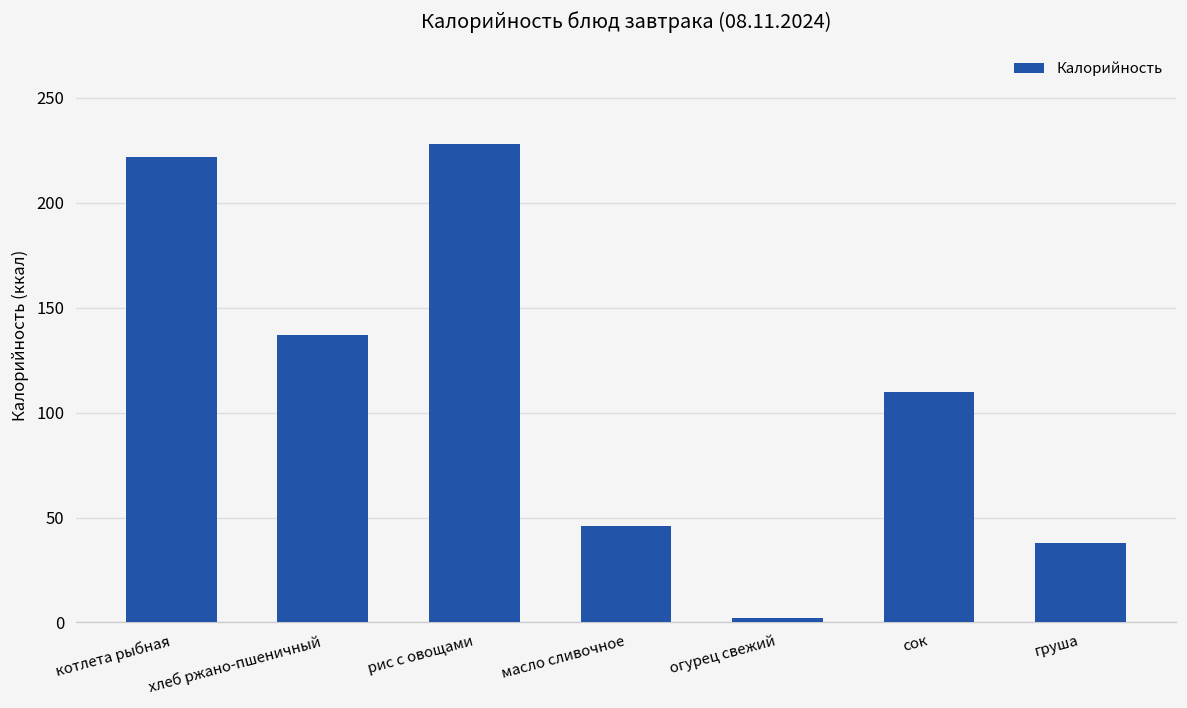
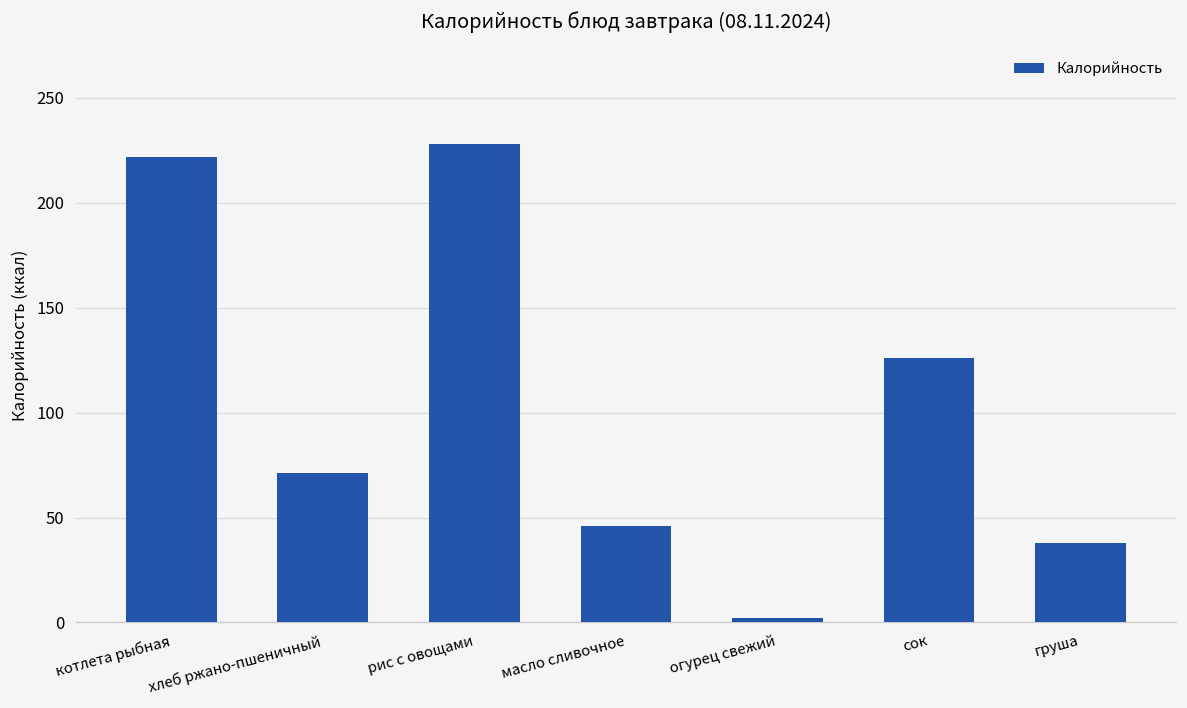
  {
    "котлета рыбная": 222,
-   "хлеб ржано-пшеничный": 137,
+   "хлеб ржано-пшеничный": 71,
    "рис с овощами": 228,
    "масло сливочное": 46,
    "огурец свежий": 2,
-   "сок": 110,
+   "сок": 126,
    "груша": 38
  }
